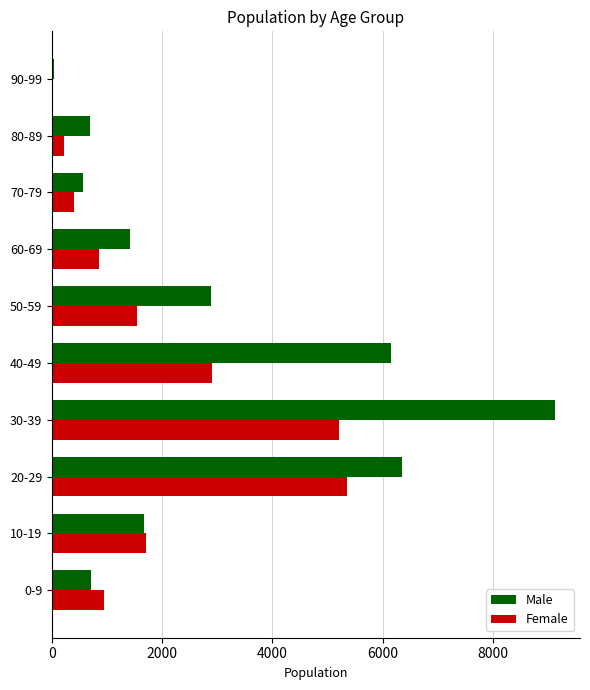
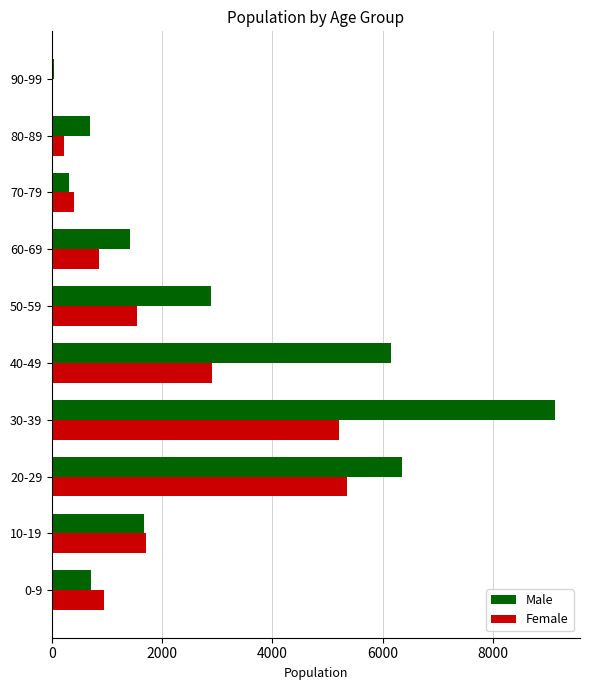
  {
    "Male": {
      "80-89": 700,
-     "70-79": 600,
+     "70-79": 300,
      "60-69": 1400,
      "50-59": 2900,
      "40-49": 6100,
      "30-39": 9100,
      "20-29": 6300,
      "10-19": 1700,
      "0-9": 700
    },
    "Female": {
      "80-89": 200,
      "70-79": 400,
      "60-69": 900,
      "50-59": 1500,
      "40-49": 2900,
      "30-39": 5200,
      "20-29": 5400,
      "10-19": 1700,
      "0-9": 900
    }
  }
